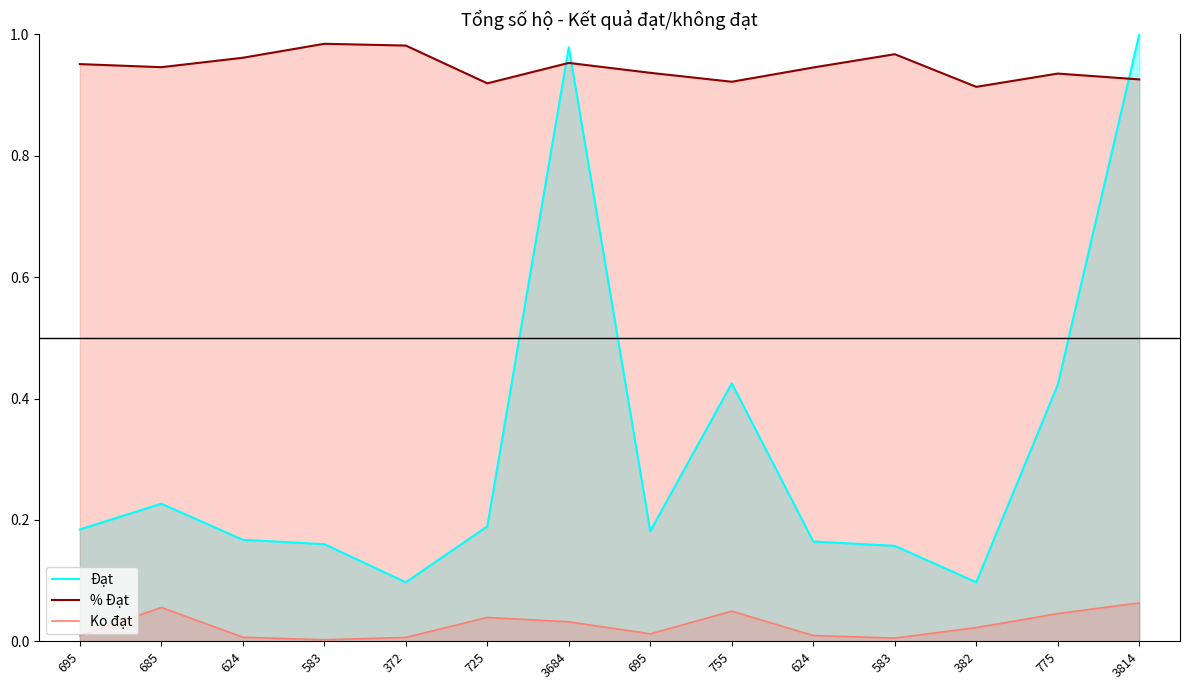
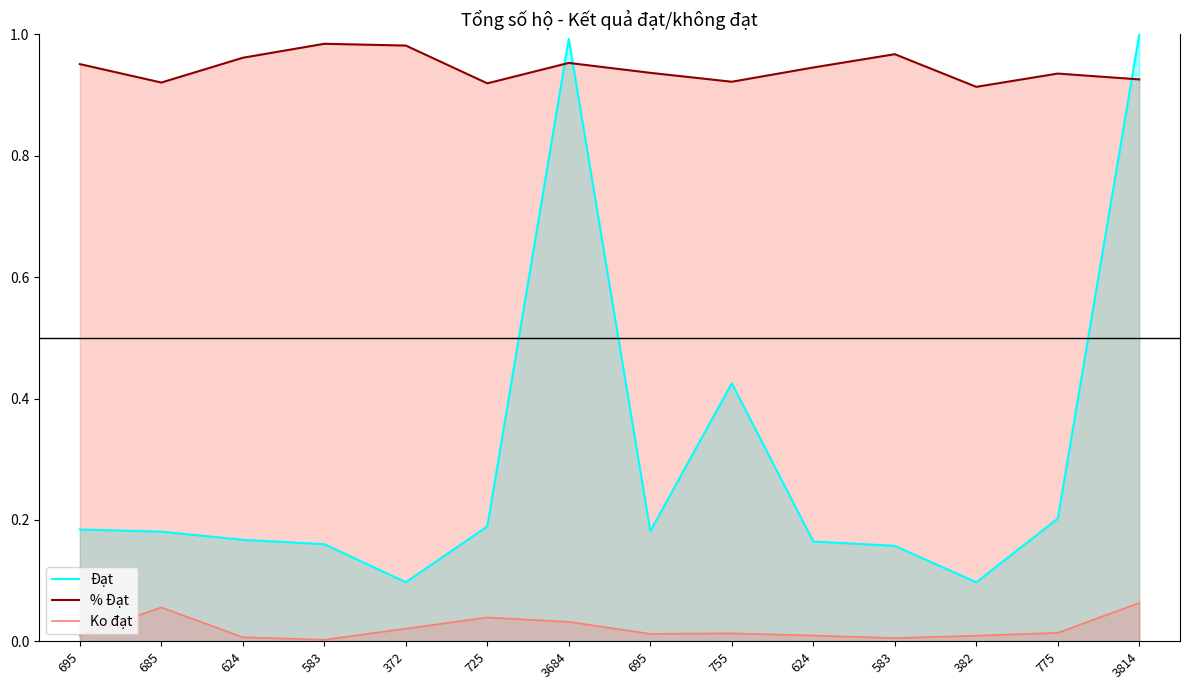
  {
    "Đạt": {
-     "685": 0.23,
+     "685": 0.18,
      "372": 0.10,
      "725": 0.19,
-     "3684": 0.98,
+     "3684": 0.99,
      "755": 0.43,
      "382": 0.10,
-     "775": 0.42,
+     "775": 0.20,
      "3814": 1.00
    },
    "% Đạt": {
-     "685": 0.95,
+     "685": 0.92,
      "372": 0.98,
      "725": 0.92,
      "3684": 0.95,
      "755": 0.92,
      "382": 0.91,
      "775": 0.94,
      "3814": 0.93
    },
    "Ko đạt": {
      "685": 0.06,
-     "372": 0.01,
+     "372": 0.02,
      "725": 0.04,
      "3684": 0.03,
-     "755": 0.05,
-     "382": 0.02,
-     "775": 0.05,
+     "755": 0.01,
+     "382": 0.01,
+     "775": 0.01,
      "3814": 0.06
    }
  }
